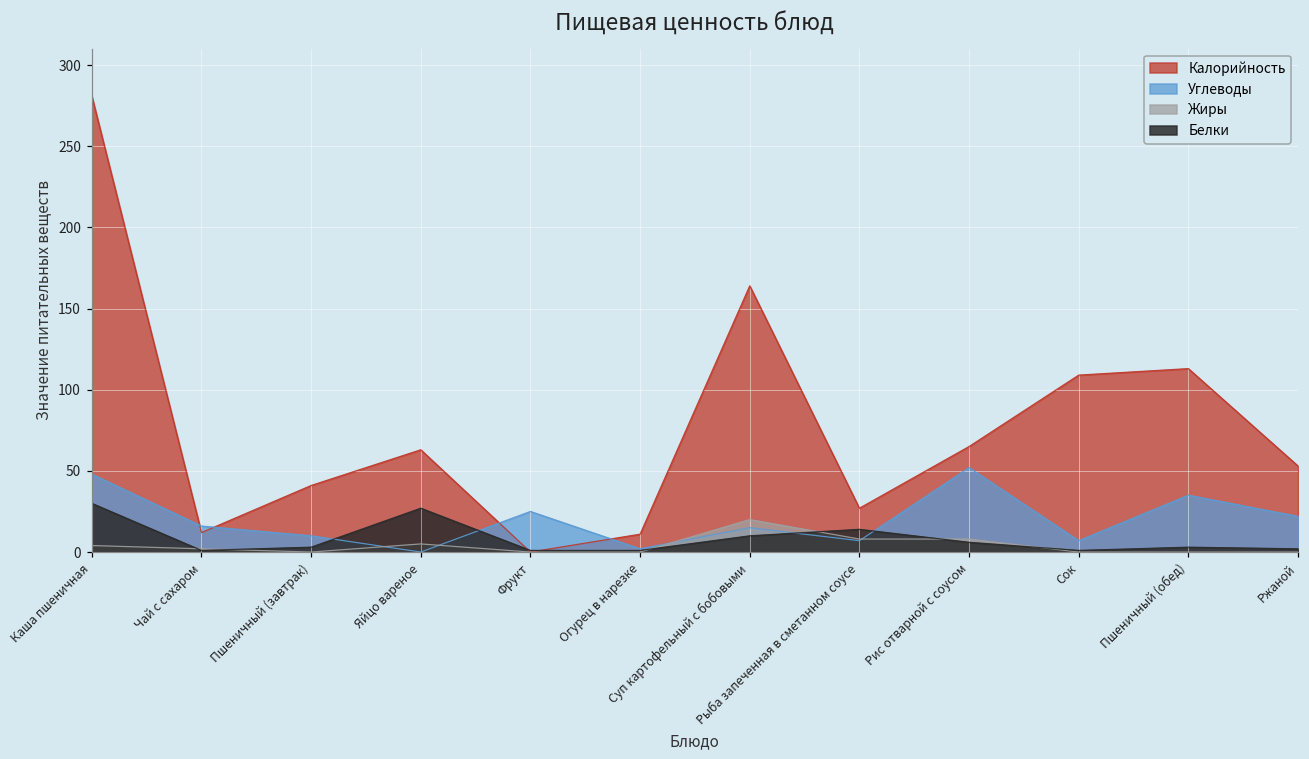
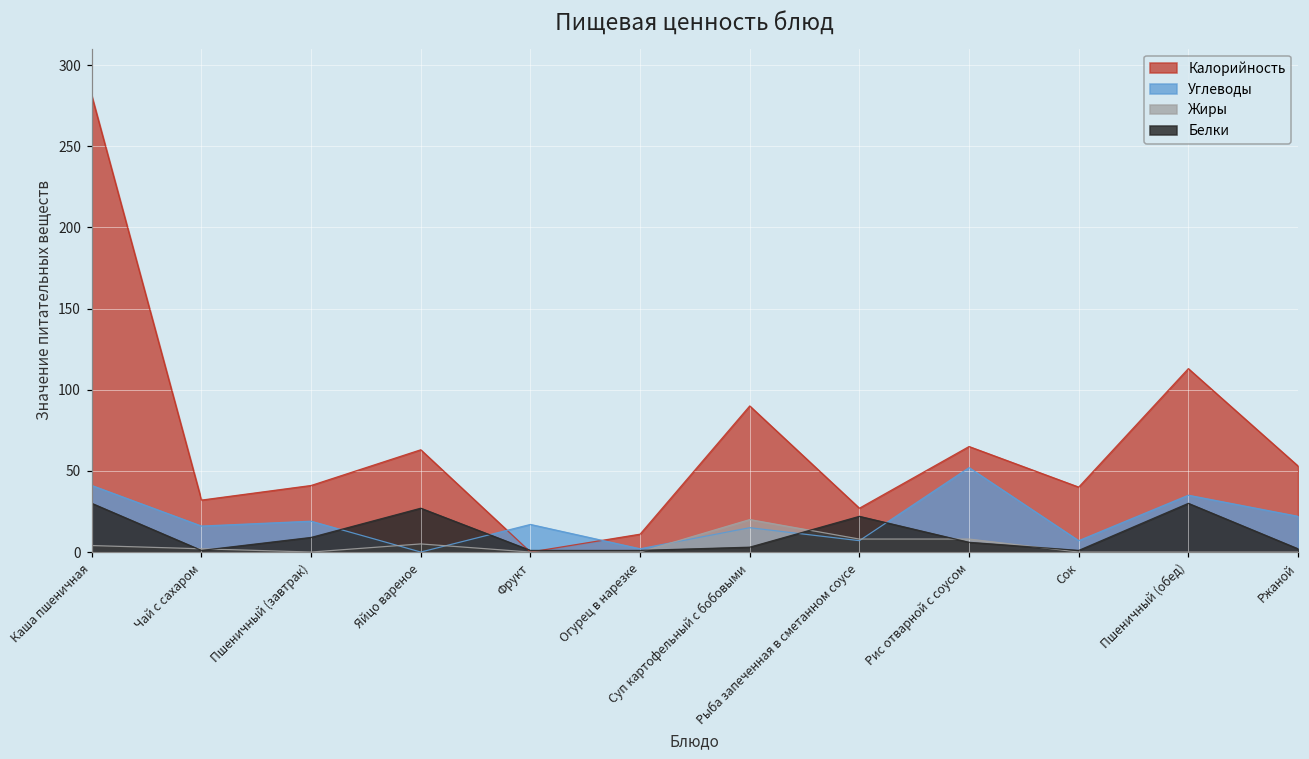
  {
    "Калорийность": {
      "Каша пшеничная": 281,
-     "Чай с сахаром": 12,
+     "Чай с сахаром": 32,
      "Пшеничный (завтрак)": 41,
      "Яйцо вареное": 63,
      "Огурец в нарезке": 11,
-     "Суп картофельный с бобовыми": 164,
+     "Суп картофельный с бобовыми": 90,
      "Рыба запеченная в сметанном соусе": 27,
      "Рис отварной с соусом": 65,
-     "Сок": 109,
+     "Сок": 40,
      "Пшеничный (обед)": 113,
      "Ржаной": 53
    },
    "Углеводы": {
-     "Каша пшеничная": 48,
+     "Каша пшеничная": 41,
      "Чай с сахаром": 16,
-     "Пшеничный (завтрак)": 10,
+     "Пшеничный (завтрак)": 19,
      "Яйцо вареное": 0,
-     "Фрукт": 25,
+     "Фрукт": 17,
      "Суп картофельный с бобовыми": 15,
      "Рис отварной с соусом": 52,
      "Сок": 7,
      "Пшеничный (обед)": 35,
      "Ржаной": 22
    },
    "Жиры": {
      "Каша пшеничная": 4,
      "Пшеничный (завтрак)": 0,
      "Яйцо вареное": 5,
      "Суп картофельный с бобовыми": 20,
      "Рис отварной с соусом": 8,
      "Пшеничный (обед)": 0,
      "Ржаной": 0
    },
    "Белки": {
      "Каша пшеничная": 30,
-     "Пшеничный (завтрак)": 3,
+     "Пшеничный (завтрак)": 9,
      "Яйцо вареное": 27,
-     "Суп картофельный с бобовыми": 10,
-     "Рыба запеченная в сметанном соусе": 14,
+     "Суп картофельный с бобовыми": 3,
+     "Рыба запеченная в сметанном соусе": 22,
      "Рис отварной с соусом": 6,
-     "Пшеничный (обед)": 3,
+     "Пшеничный (обед)": 30,
      "Ржаной": 2
    }
  }
